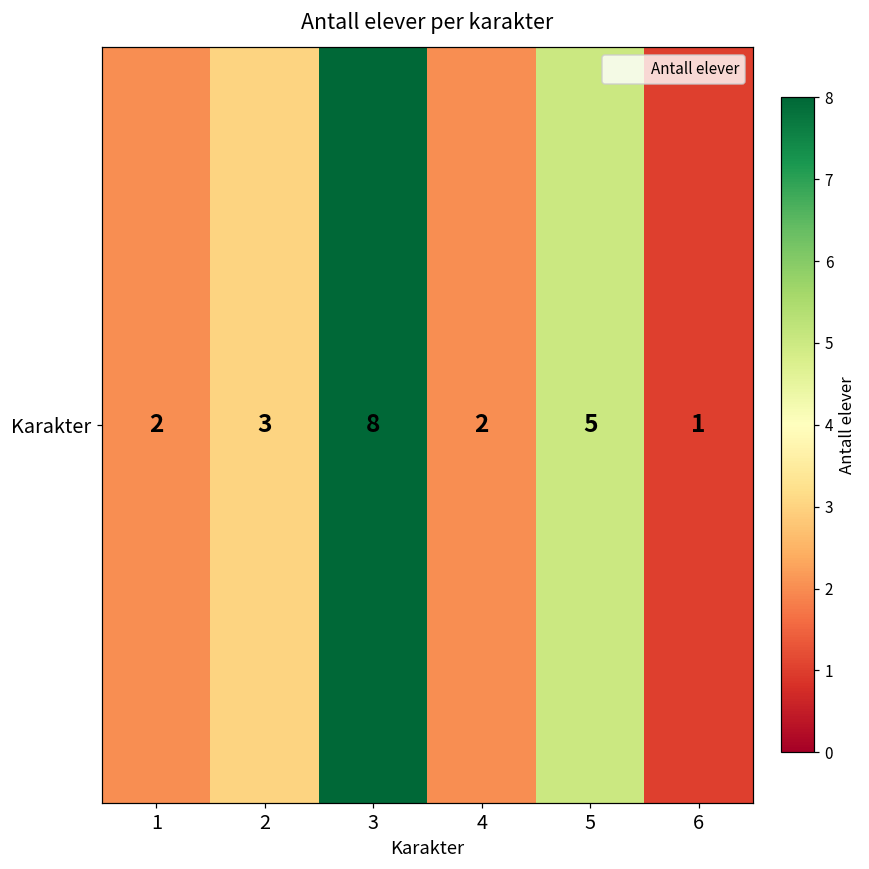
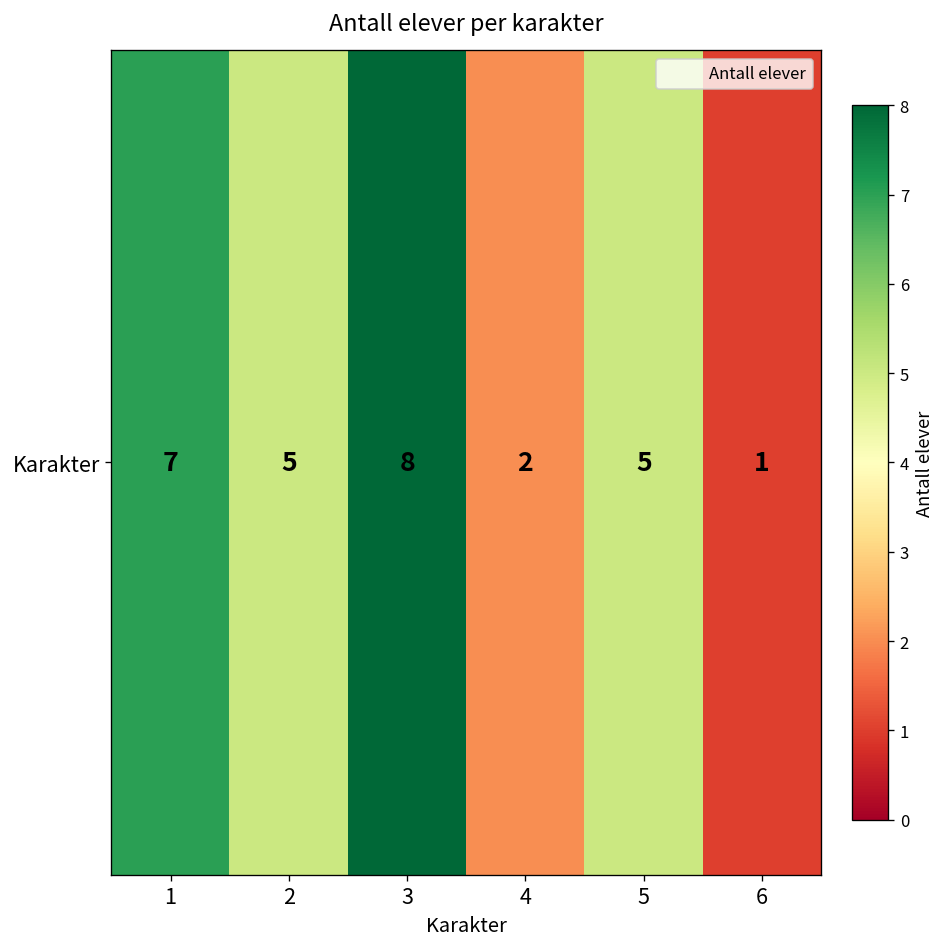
  {
    "Karakter": {
-     "1": 2,
-     "2": 3,
+     "1": 7,
+     "2": 5,
      "3": 8,
      "4": 2,
      "5": 5,
      "6": 1
    }
  }
